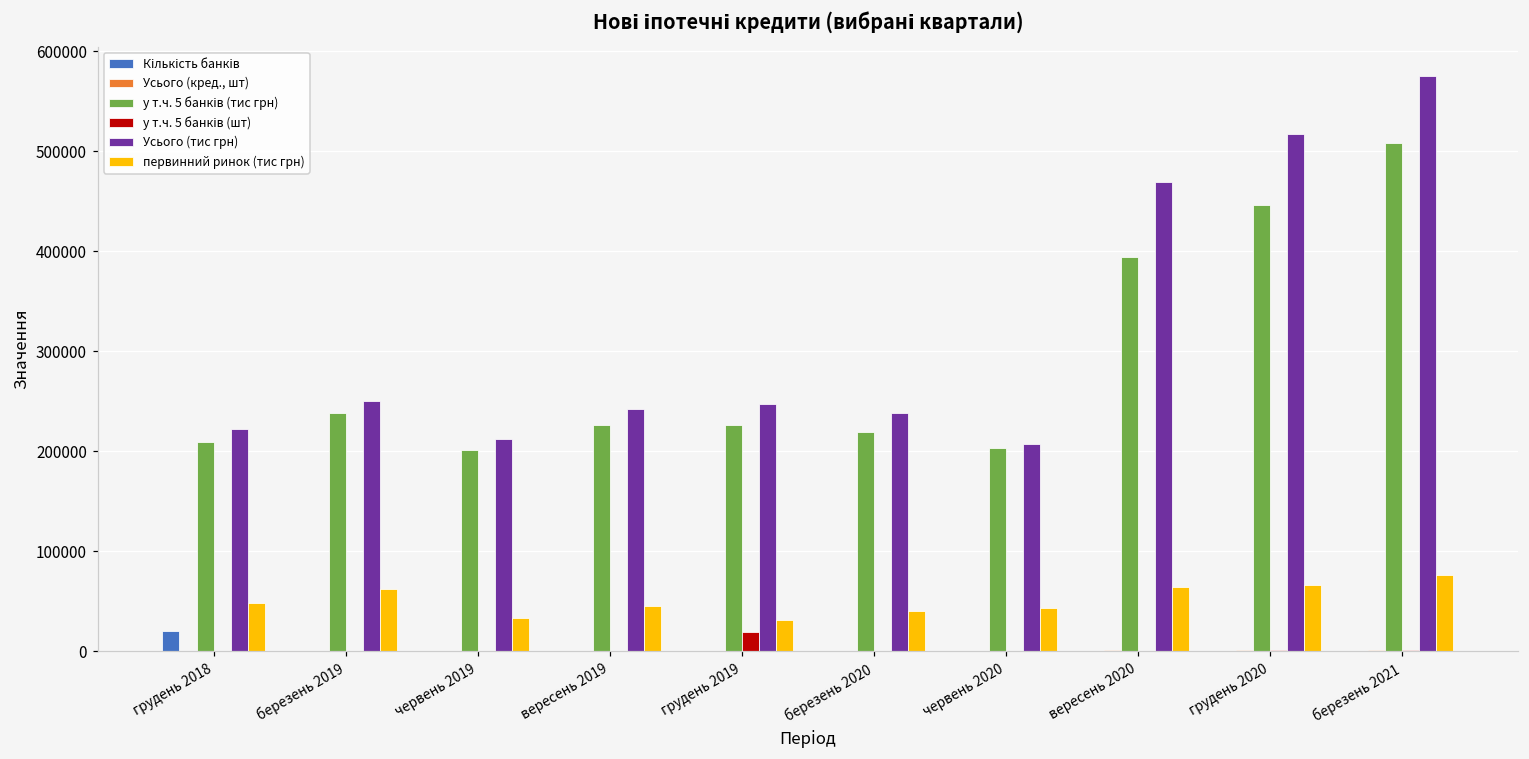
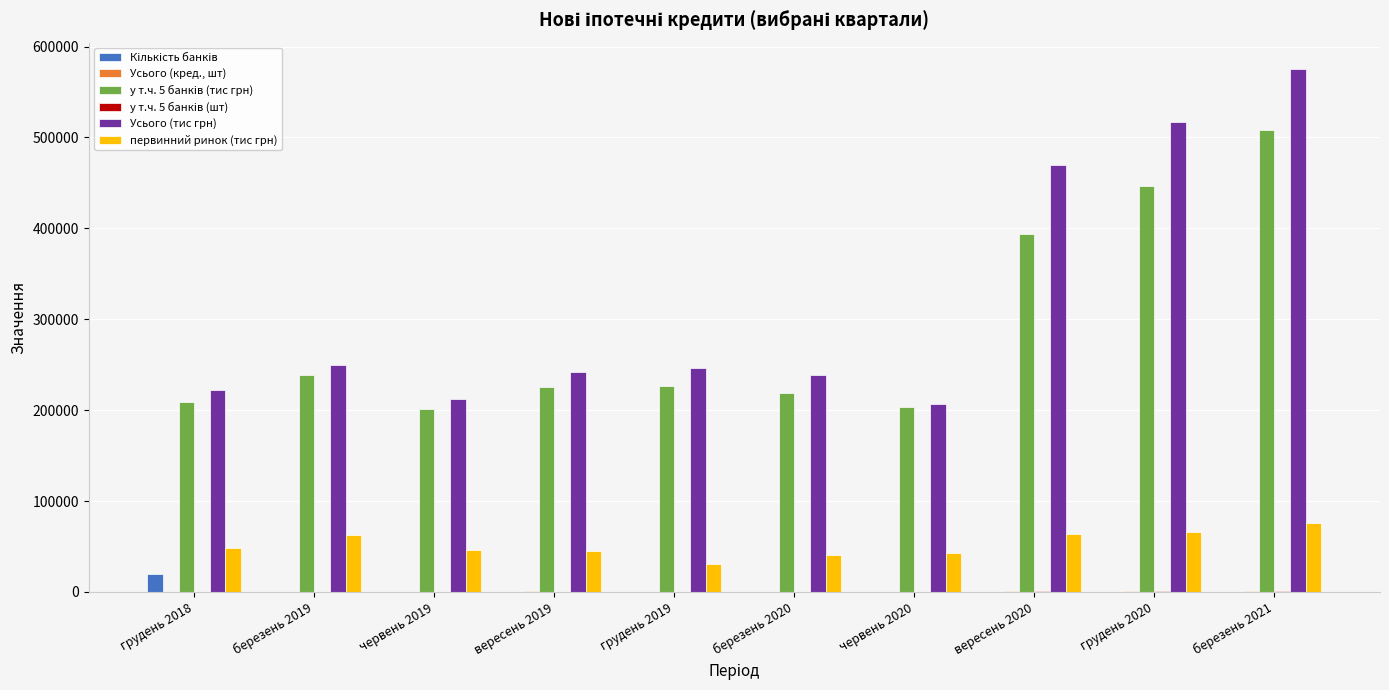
  {
    "Кількість банків": {
      "грудень 2018": 20000
    },
    "у т.ч. 5 банків (тис грн)": {
      "грудень 2018": 210000,
      "березень 2019": 240000,
      "червень 2019": 200000,
      "вересень 2019": 230000,
      "грудень 2019": 230000,
      "березень 2020": 220000,
      "червень 2020": 200000,
      "вересень 2020": 390000,
      "грудень 2020": 450000,
      "березень 2021": 510000
    },
    "у т.ч. 5 банків (шт)": {
-     "грудень 2019": 20000
+     "грудень 2019": 0
    },
    "Усього (тис грн)": {
      "грудень 2018": 220000,
      "березень 2019": 250000,
      "червень 2019": 210000,
      "вересень 2019": 240000,
      "грудень 2019": 250000,
      "березень 2020": 240000,
      "червень 2020": 210000,
      "вересень 2020": 470000,
      "грудень 2020": 520000,
      "березень 2021": 580000
    },
    "первинний ринок (тис грн)": {
      "грудень 2018": 50000,
      "березень 2019": 60000,
-     "червень 2019": 30000,
+     "червень 2019": 50000,
      "вересень 2019": 50000,
      "грудень 2019": 30000,
      "березень 2020": 40000,
      "червень 2020": 40000,
      "вересень 2020": 60000,
      "грудень 2020": 70000,
      "березень 2021": 80000
    }
  }
